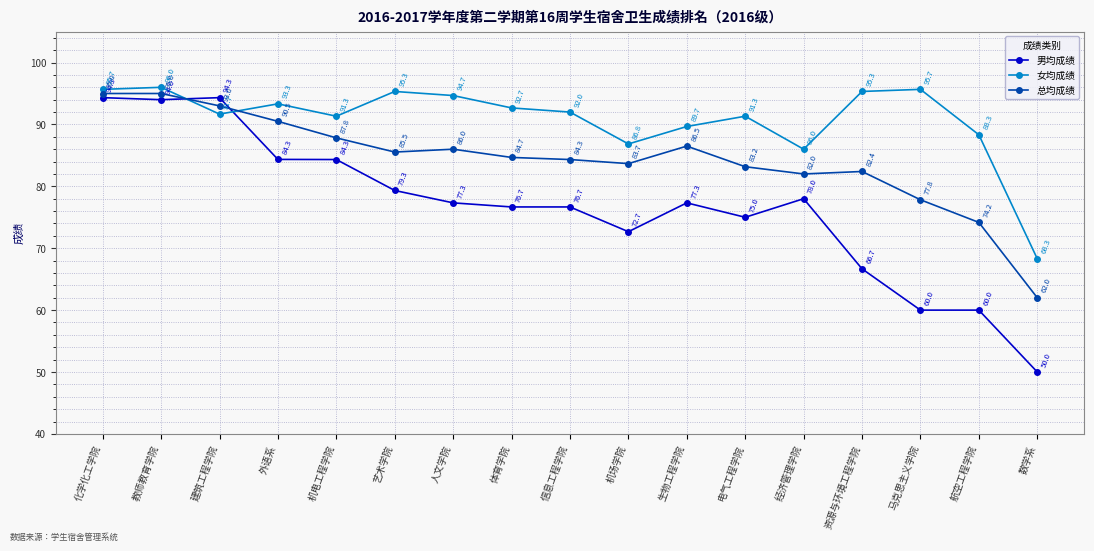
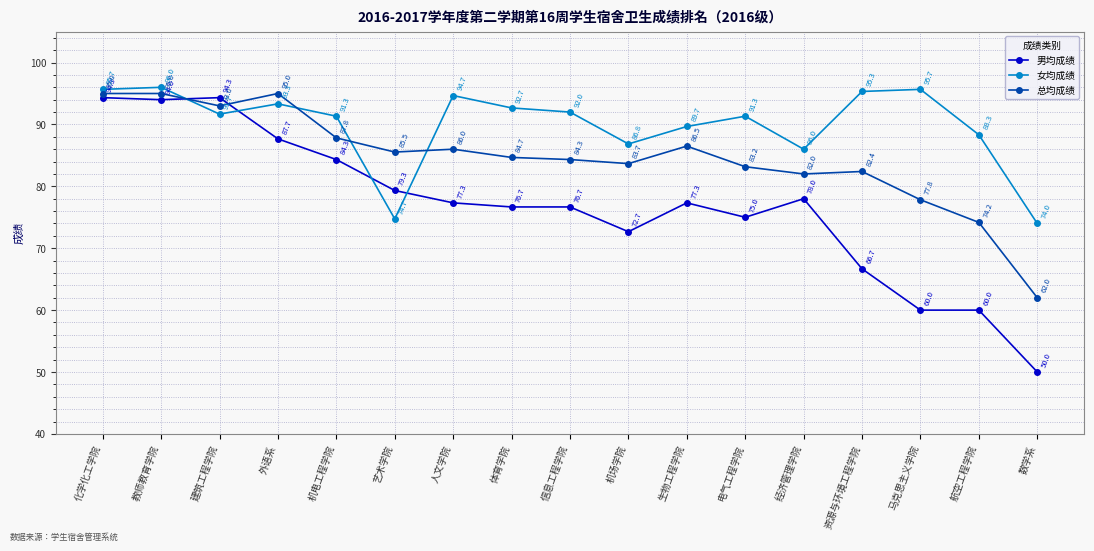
  {
    "男均成绩": {
-     "外语系": 84.3,
+     "外语系": 87.7,
      "机电工程学院": 84.3,
      "艺术学院": 79.3,
      "人文学院": 77.3,
      "体育学院": 76.7,
      "信息工程学院": 76.7,
      "机场学院": 72.7,
      "生物工程学院": 77.3,
      "电气工程学院": 75.0,
      "经济管理学院": 78.0,
      "资源与环境工程学院": 66.7,
      "马克思主义学院": 60.0,
      "航空工程学院": 60.0,
      "数学系": 50.0
    },
    "女均成绩": {
      "外语系": 93.3,
      "机电工程学院": 91.3,
-     "艺术学院": 95.3,
+     "艺术学院": 74.7,
      "人文学院": 94.7,
      "体育学院": 92.7,
      "信息工程学院": 92.0,
      "机场学院": 86.8,
      "生物工程学院": 89.7,
      "电气工程学院": 91.3,
      "经济管理学院": 86.0,
      "资源与环境工程学院": 95.3,
      "马克思主义学院": 95.7,
      "航空工程学院": 88.3,
-     "数学系": 68.3
+     "数学系": 74.0
    },
    "总均成绩": {
-     "外语系": 90.5,
+     "外语系": 95.0,
      "机电工程学院": 87.8,
      "艺术学院": 85.5,
      "人文学院": 86.0,
      "体育学院": 84.7,
      "信息工程学院": 84.3,
      "机场学院": 83.7,
      "生物工程学院": 86.5,
      "电气工程学院": 83.2,
      "经济管理学院": 82.0,
      "资源与环境工程学院": 82.4,
      "马克思主义学院": 77.8,
      "航空工程学院": 74.2,
      "数学系": 62.0
    }
  }
